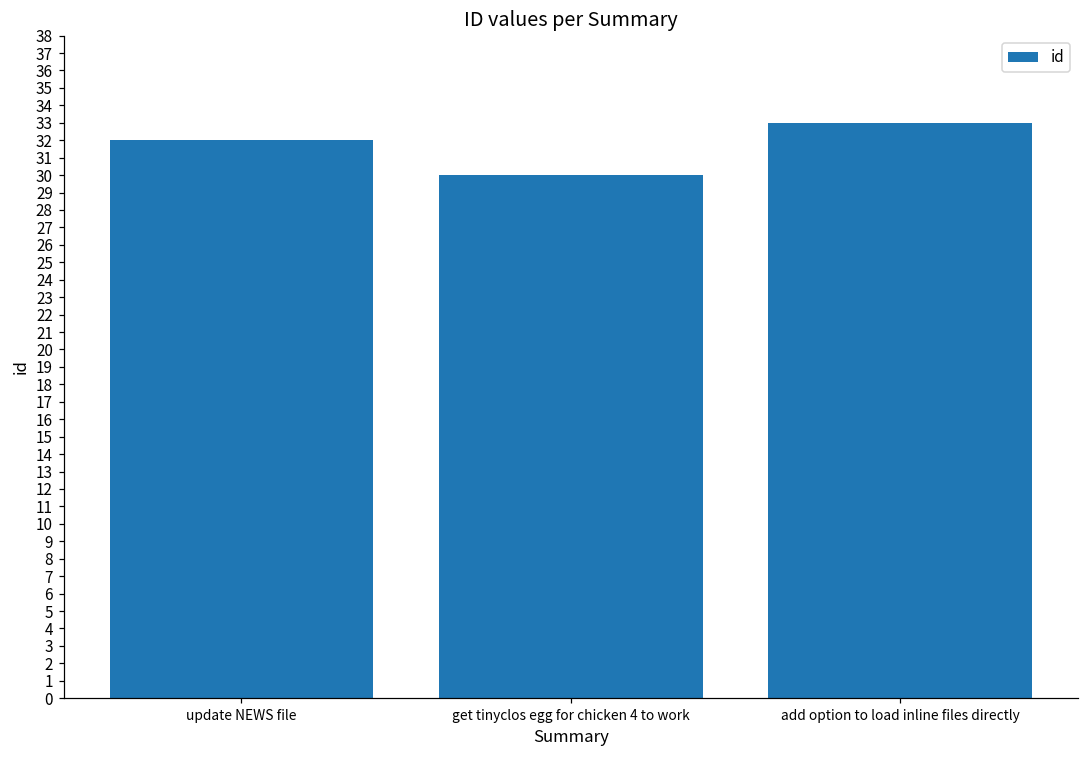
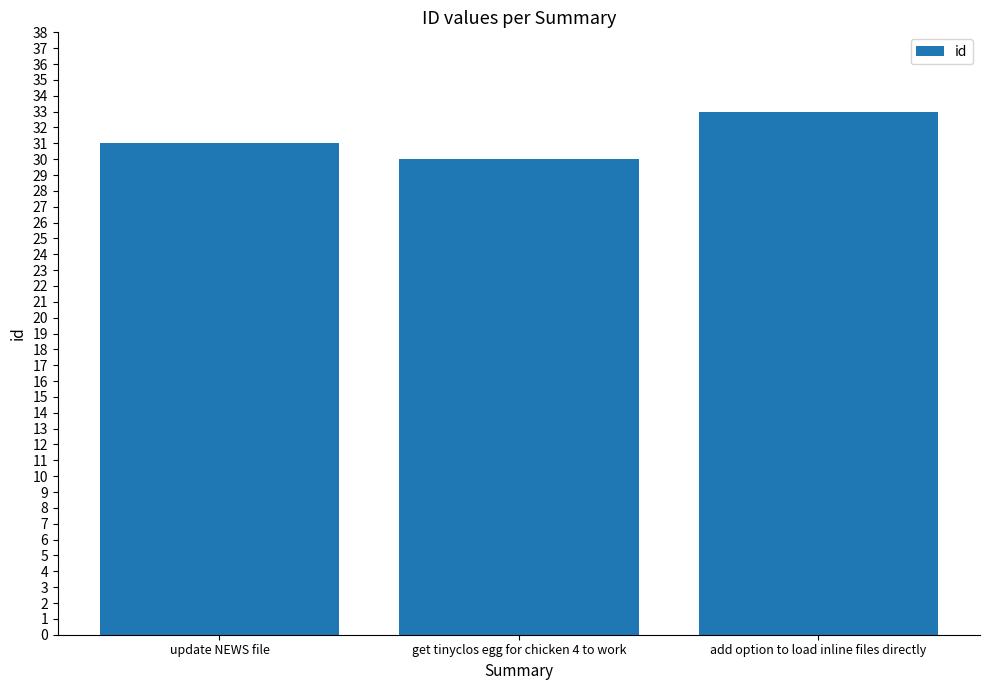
  {
-   "update NEWS file": 32,
+   "update NEWS file": 31,
    "get tinyclos egg for chicken 4 to work": 30,
    "add option to load inline files directly": 33
  }
